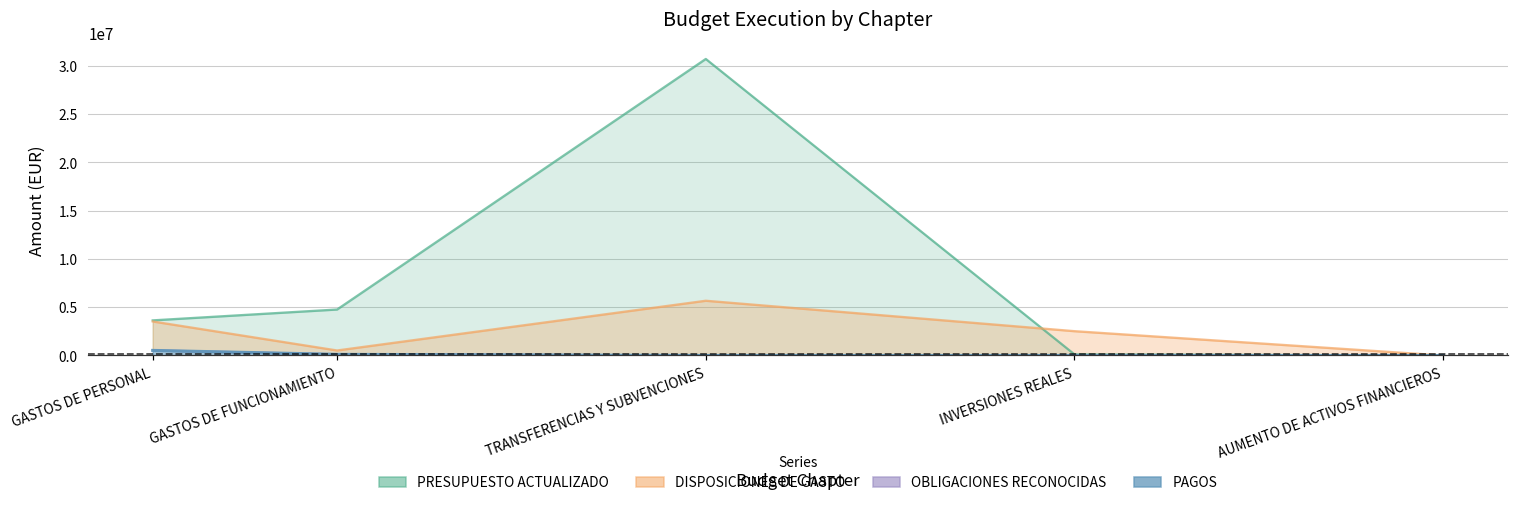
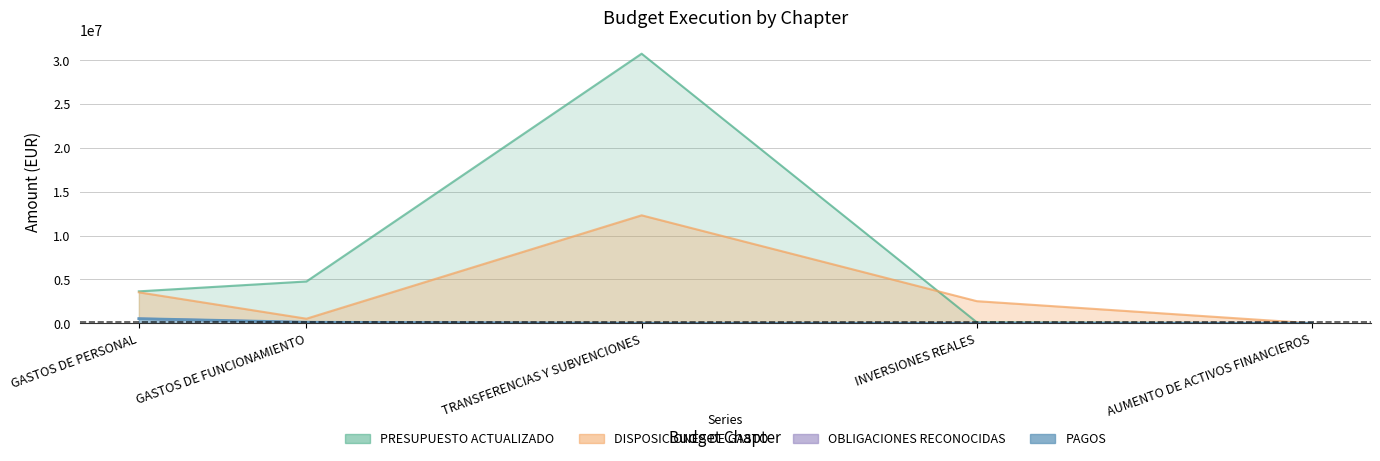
  {
    "DISPOSICIONES DE GASTO": {
      "GASTOS DE FUNCIONAMIENTO": 1000000,
-     "TRANSFERENCIAS Y SUBVENCIONES": 6000000,
+     "TRANSFERENCIAS Y SUBVENCIONES": 12000000,
      "INVERSIONES REALES": 3000000
    }
  }
